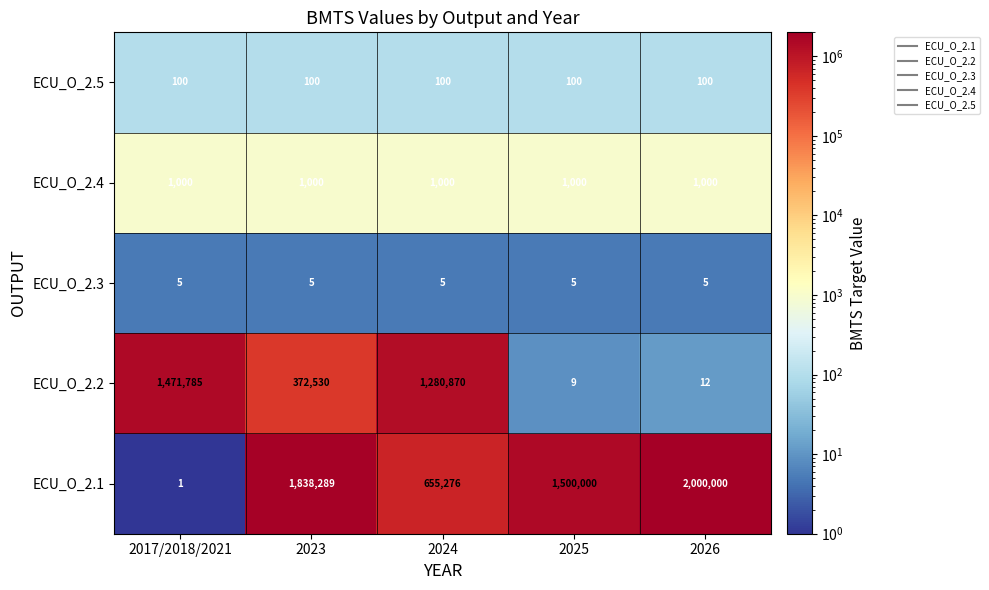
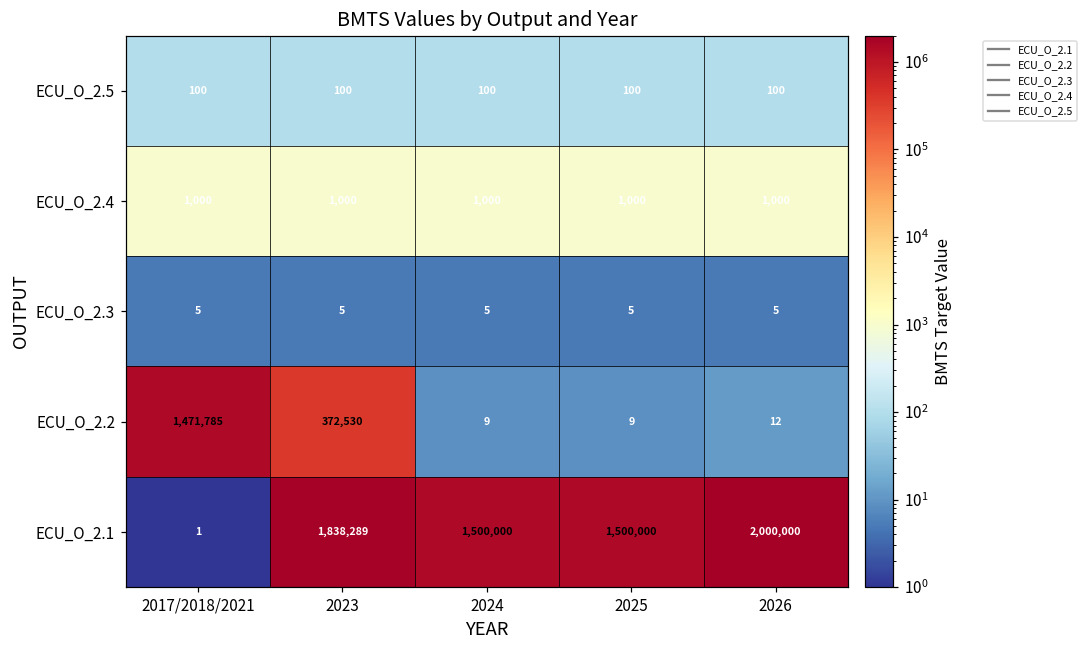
  {
    "ECU_O_2.5": {
      "2017/2018/2021": "100",
      "2023": "100",
      "2024": "100",
      "2025": "100",
      "2026": "100"
    },
    "ECU_O_2.4": {
      "2017/2018/2021": "1,000",
      "2023": "1,000",
      "2024": "1,000",
      "2025": "1,000",
      "2026": "1,000"
    },
    "ECU_O_2.3": {
      "2017/2018/2021": "5",
      "2023": "5",
      "2024": "5",
      "2025": "5",
      "2026": "5"
    },
    "ECU_O_2.2": {
      "2017/2018/2021": "1,471,785",
      "2023": "372,530",
-     "2024": "1,280,870",
+     "2024": "9",
      "2025": "9",
      "2026": "12"
    },
    "ECU_O_2.1": {
      "2017/2018/2021": "1",
      "2023": "1,838,289",
-     "2024": "655,276",
+     "2024": "1,500,000",
      "2025": "1,500,000",
      "2026": "2,000,000"
    }
  }
